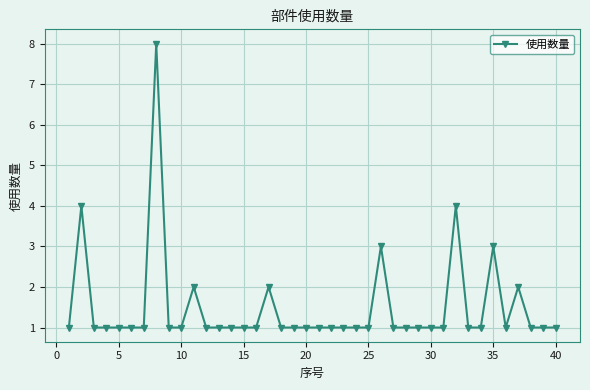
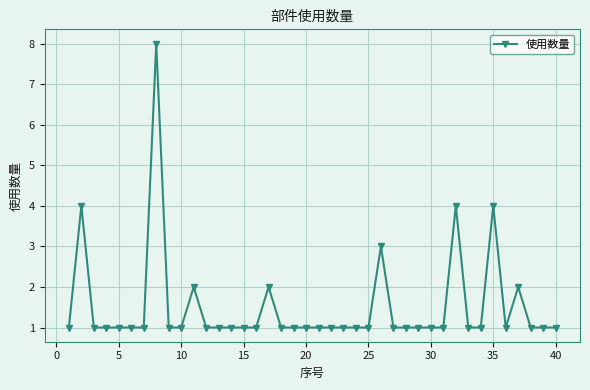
  {
    "5": 1,
    "10": 1,
    "15": 1,
    "20": 1,
    "25": 1,
    "30": 1,
-   "35": 3,
+   "35": 4,
    "40": 1
  }
